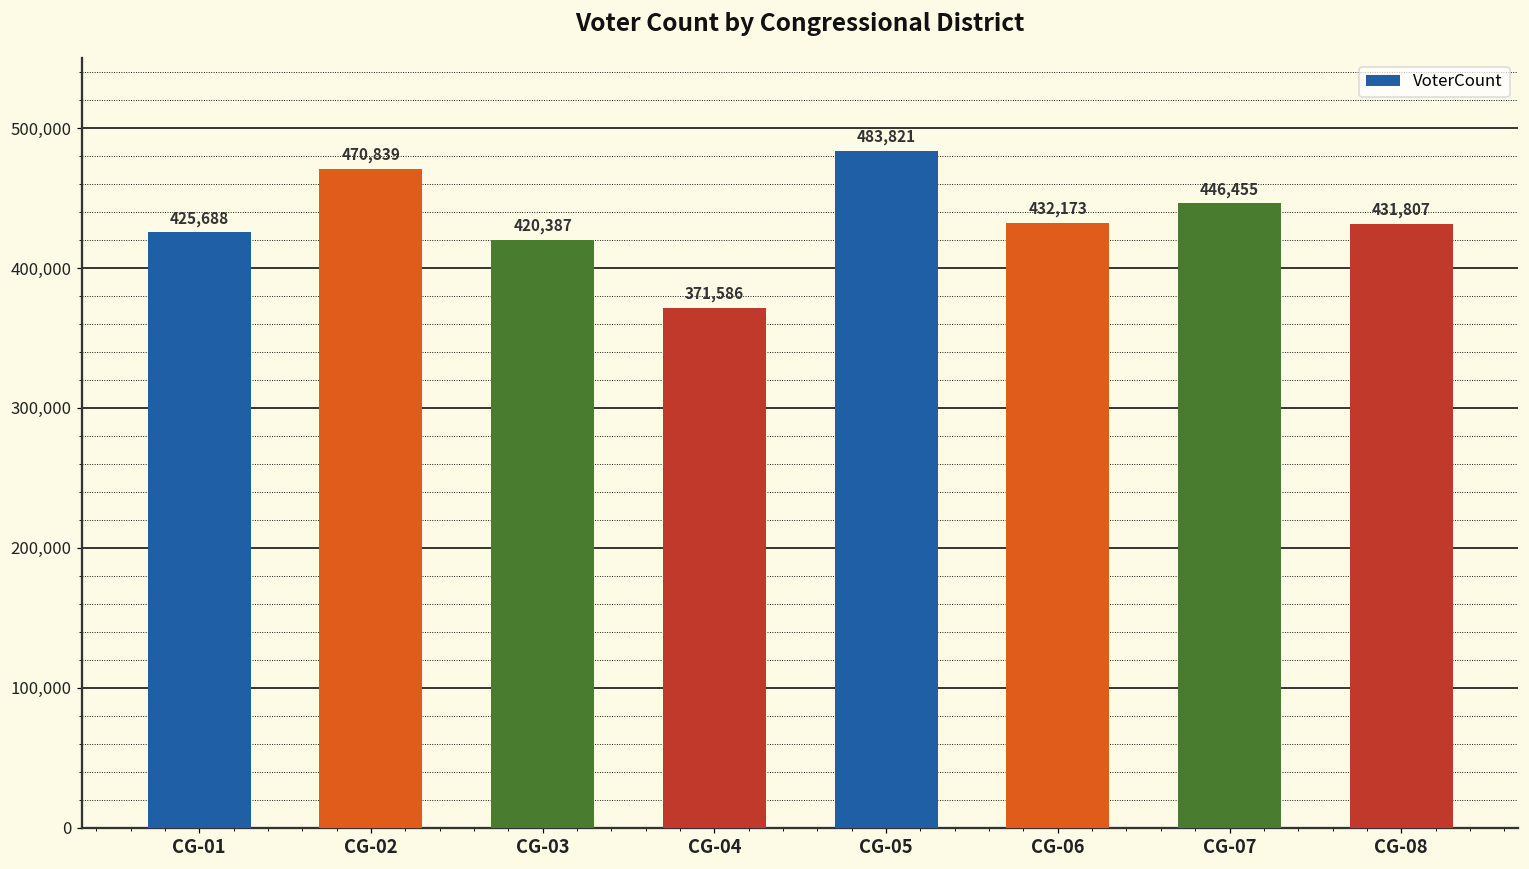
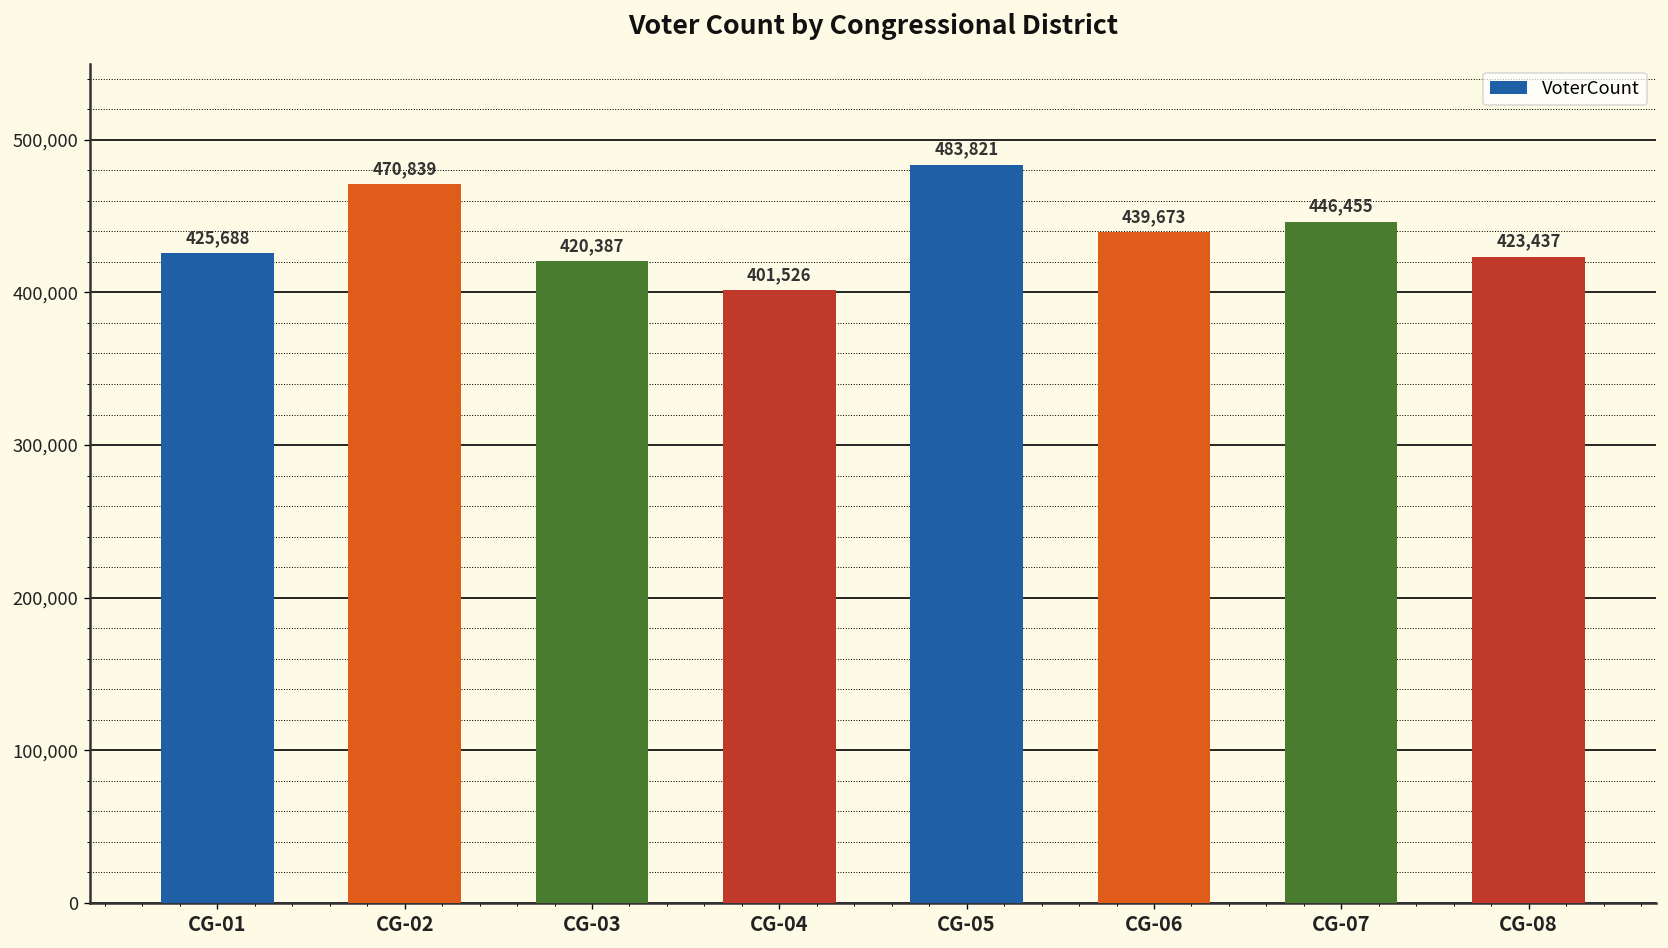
  {
    "CG-01": "425,688",
    "CG-02": "470,839",
    "CG-03": "420,387",
-   "CG-04": "371,586",
+   "CG-04": "401,526",
    "CG-05": "483,821",
-   "CG-06": "432,173",
+   "CG-06": "439,673",
    "CG-07": "446,455",
-   "CG-08": "431,807"
+   "CG-08": "423,437"
  }
